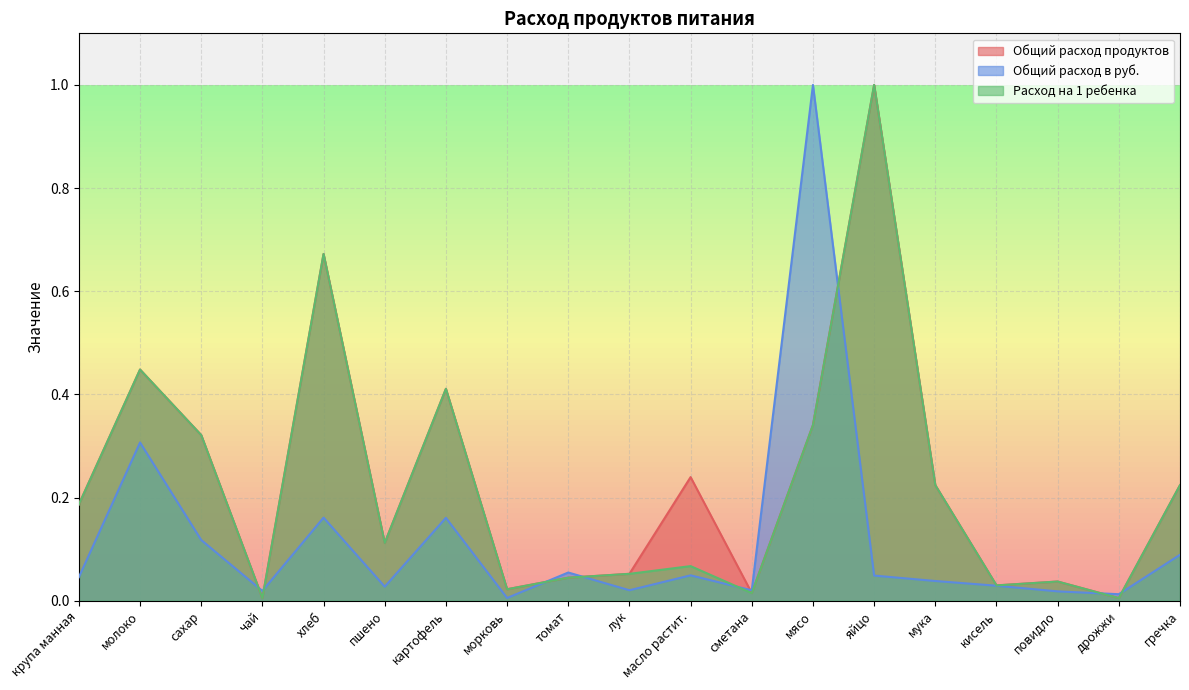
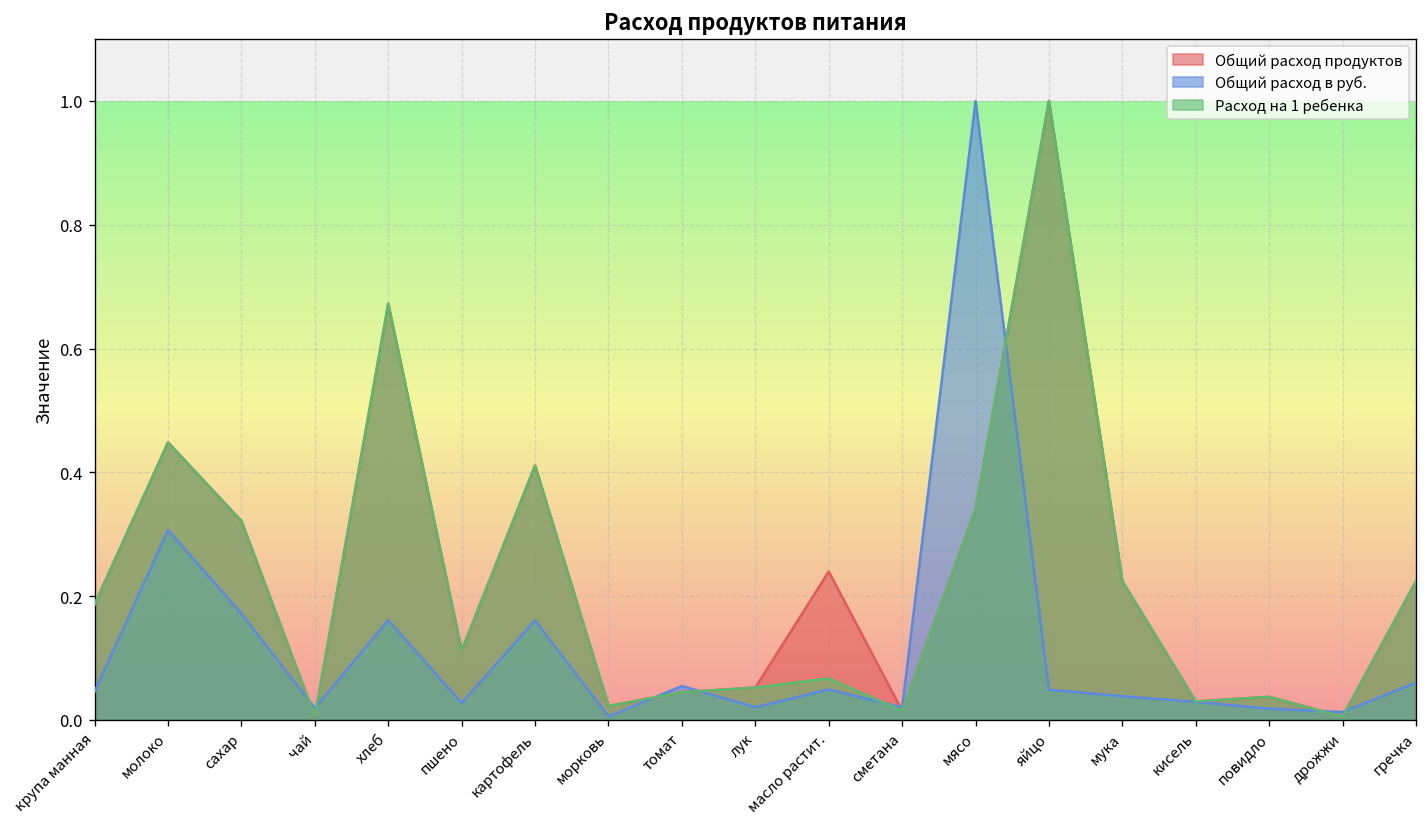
  {
    "Общий расход продуктов": {
      "масло растит.": 0.24
    },
    "Общий расход в руб.": {
      "крупа манная": 0.05,
      "молоко": 0.31,
-     "сахар": 0.12,
+     "сахар": 0.17,
      "чай": 0.02,
      "хлеб": 0.16,
      "пшено": 0.03,
      "картофель": 0.16,
      "морковь": 0.01,
      "томат": 0.05,
      "лук": 0.02,
      "масло растит.": 0.05,
      "сметана": 0.02,
      "мясо": 1.00,
      "яйцо": 0.05,
      "мука": 0.04,
      "повидло": 0.02,
      "дрожжи": 0.01,
-     "гречка": 0.09
+     "гречка": 0.06
    },
    "Расход на 1 ребенка": {
      "масло растит.": 0.07
    }
  }
